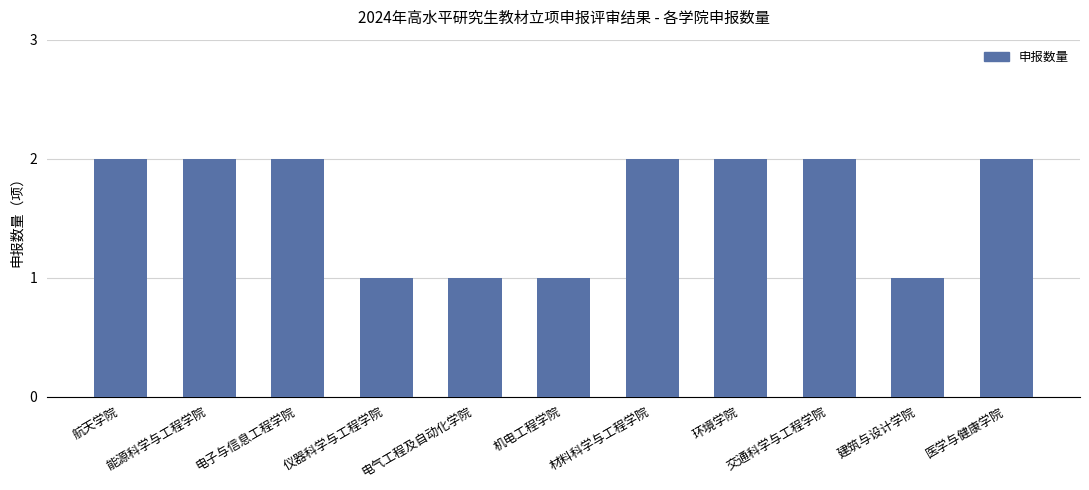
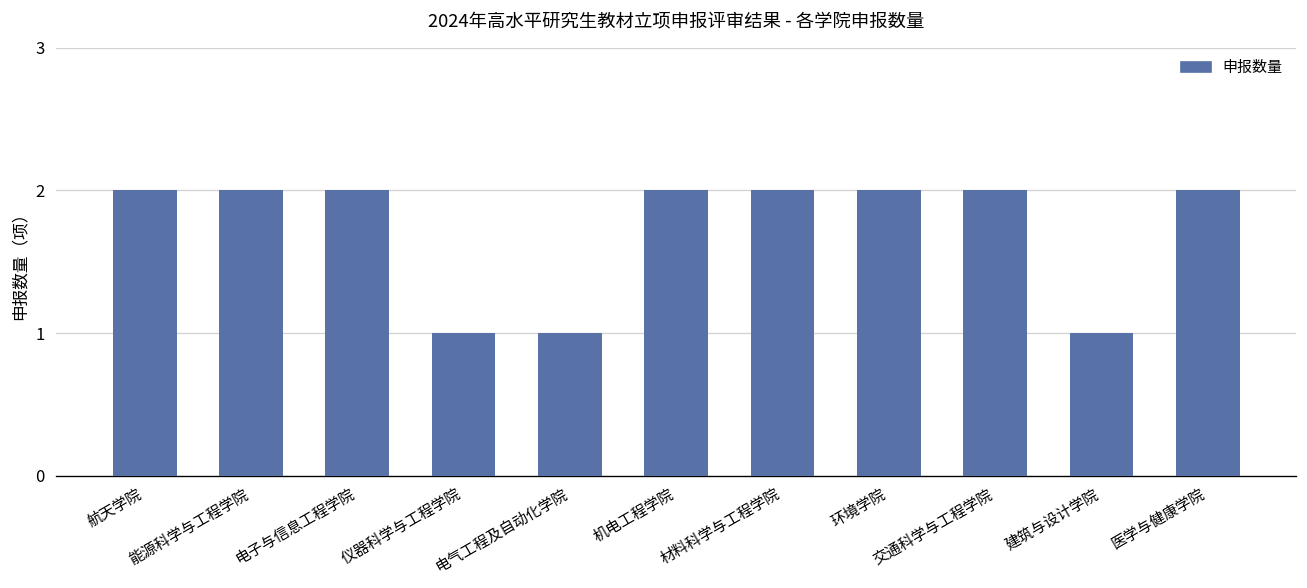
  {
    "航天学院": 2,
    "能源科学与工程学院": 2,
    "电子与信息工程学院": 2,
    "仪器科学与工程学院": 1,
    "电气工程及自动化学院": 1,
-   "机电工程学院": 1,
+   "机电工程学院": 2,
    "材料科学与工程学院": 2,
    "环境学院": 2,
    "交通科学与工程学院": 2,
    "建筑与设计学院": 1,
    "医学与健康学院": 2
  }
